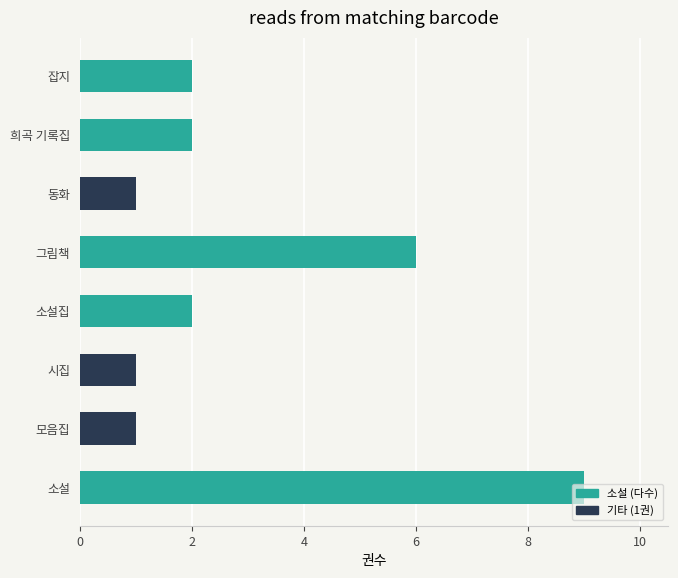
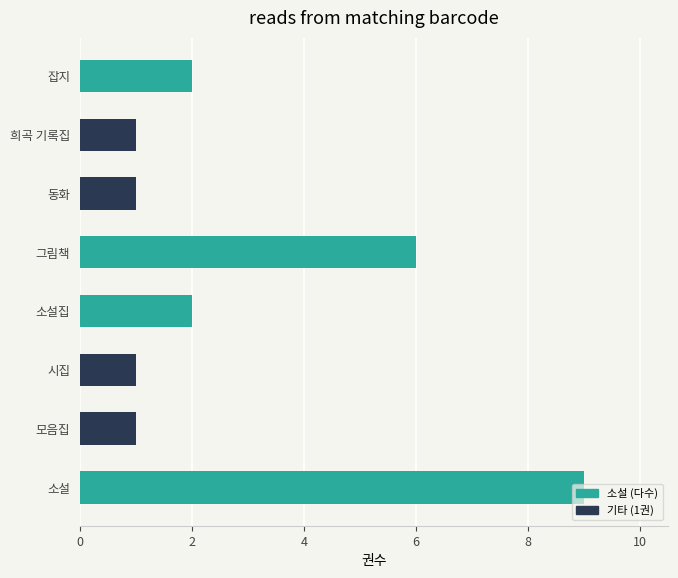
  {
    "잡지": 2,
-   "희곡 기록집": 2,
+   "희곡 기록집": 1,
    "동화": 1,
    "그림책": 6,
    "소설집": 2,
    "시집": 1,
    "모음집": 1
  }
